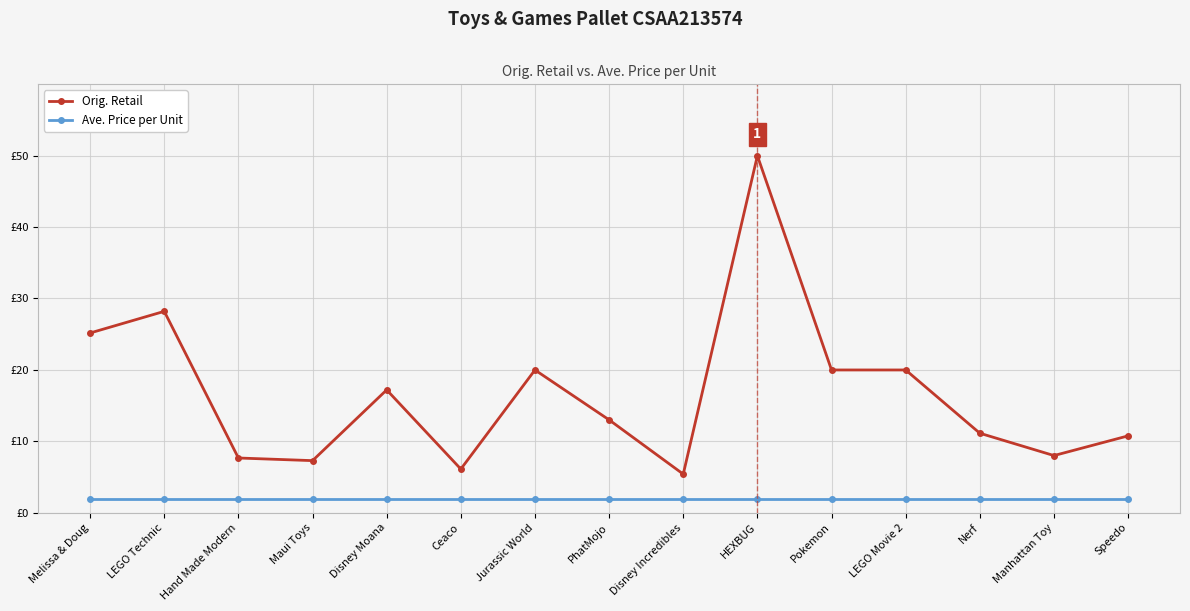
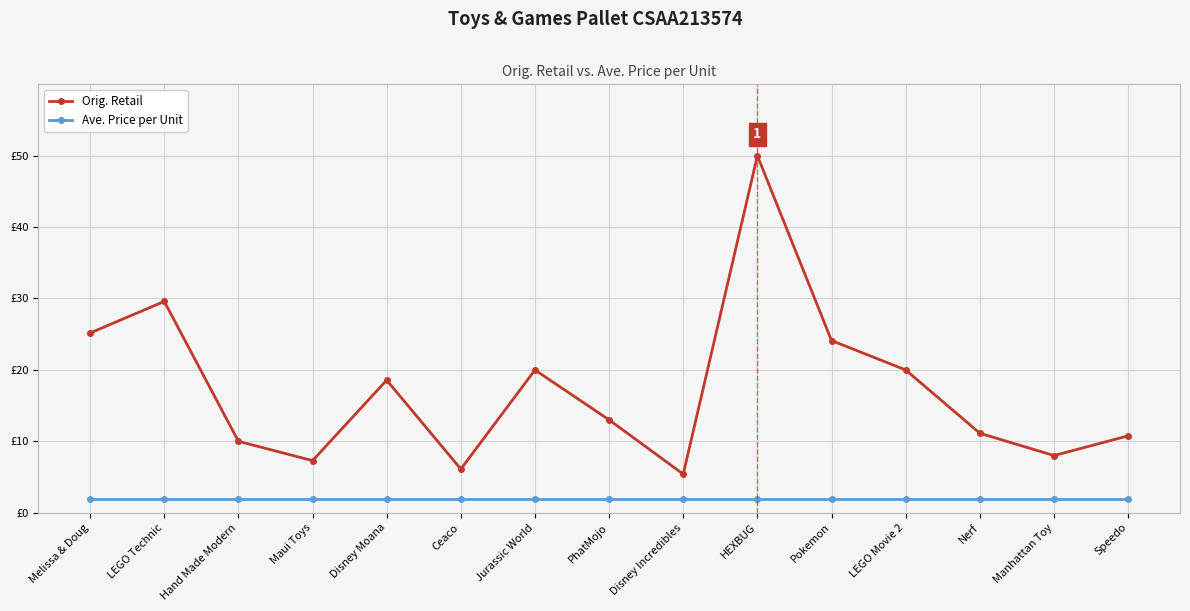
  {
    "Orig. Retail": {
      "Melissa & Doug": "£25",
-     "LEGO Technic": "£28",
-     "Hand Made Modern": "£8",
+     "LEGO Technic": "£30",
+     "Hand Made Modern": "£10",
      "Maui Toys": "£7",
-     "Disney Moana": "£17",
+     "Disney Moana": "£19",
      "Ceaco": "£6",
      "Jurassic World": "£20",
      "PhatMojo": "£13",
      "Disney Incredibles": "£5",
-     "Pokemon": "£20",
+     "Pokemon": "£24",
      "LEGO Movie 2": "£20",
      "Nerf": "£11",
      "Manhattan Toy": "£8",
      "Speedo": "£11"
    },
    "Ave. Price per Unit": {
      "Melissa & Doug": "£2",
      "LEGO Technic": "£2",
      "Hand Made Modern": "£2",
      "Maui Toys": "£2",
      "Disney Moana": "£2",
      "Ceaco": "£2",
      "Jurassic World": "£2",
      "PhatMojo": "£2",
      "Disney Incredibles": "£2",
      "HEXBUG": "£2",
      "Pokemon": "£2",
      "LEGO Movie 2": "£2",
      "Nerf": "£2",
      "Manhattan Toy": "£2",
      "Speedo": "£2"
    }
  }
